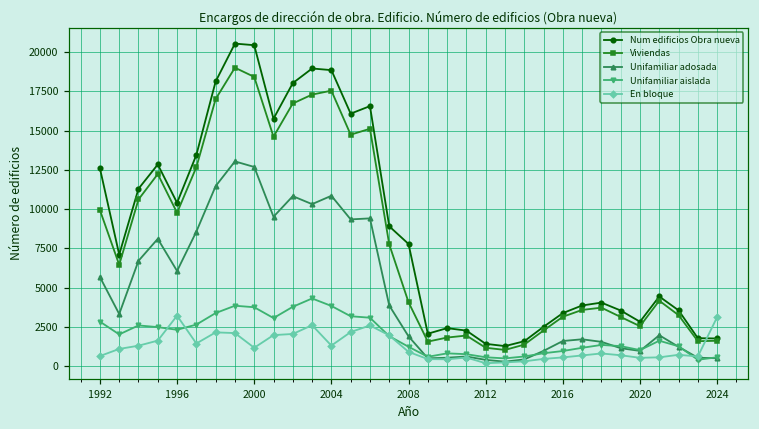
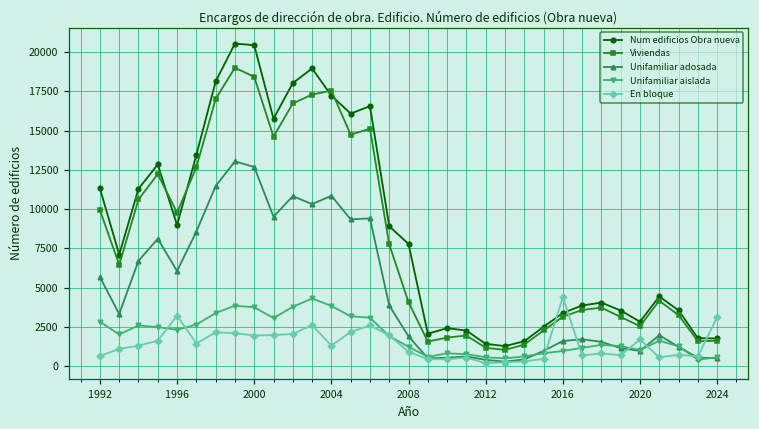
  {
    "Num edificios Obra nueva": {
-     "1992": 12600,
-     "1996": 10400,
+     "1992": 11300,
+     "1996": 9000,
      "2000": 20400,
-     "2004": 18800,
+     "2004": 17200,
      "2008": 7800,
      "2012": 1400,
      "2016": 3400,
      "2020": 2800
    },
    "En bloque": {
      "1992": 700,
      "1996": 3200,
-     "2000": 1200,
+     "2000": 2000,
      "2004": 1300,
      "2008": 900,
      "2012": 200,
-     "2016": 600,
-     "2020": 500,
+     "2016": 4400,
+     "2020": 1700,
      "2024": 3100
    }
  }
